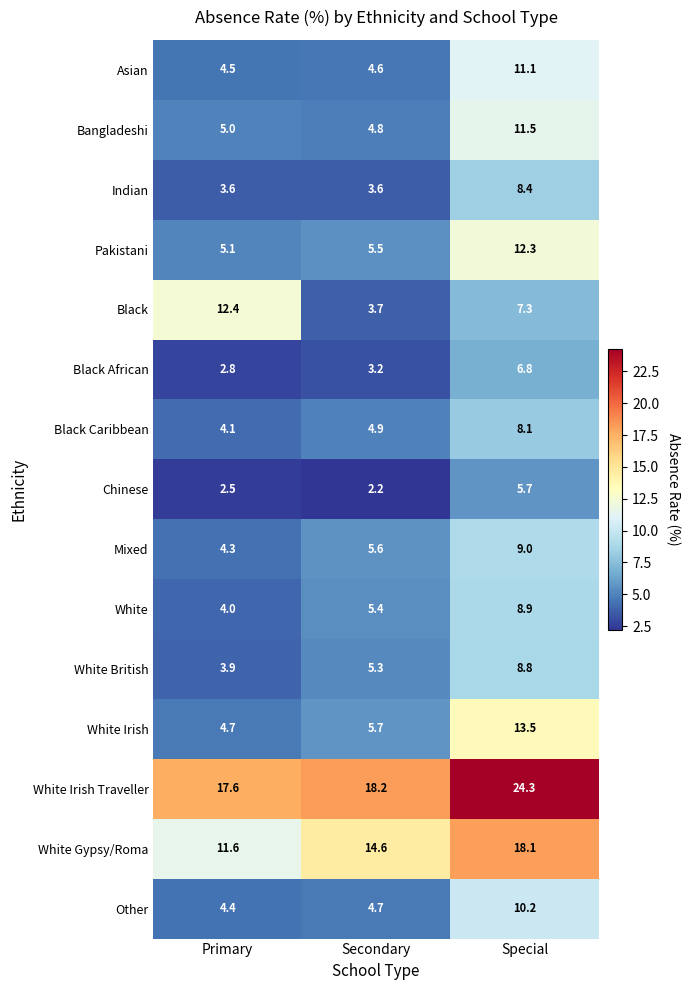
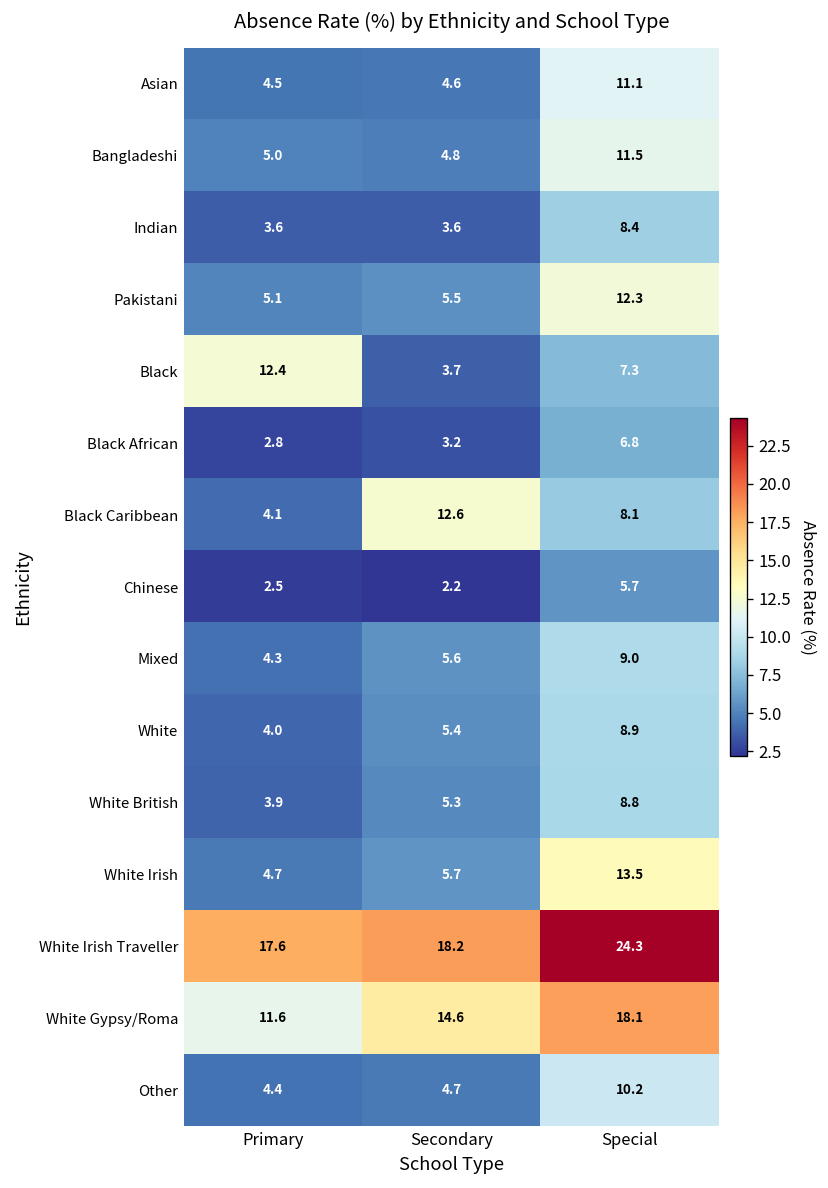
  {
    "Asian": {
      "Primary": 4.5,
      "Secondary": 4.6,
      "Special": 11.1
    },
    "Bangladeshi": {
      "Primary": 5.0,
      "Secondary": 4.8,
      "Special": 11.5
    },
    "Indian": {
      "Primary": 3.6,
      "Secondary": 3.6,
      "Special": 8.4
    },
    "Pakistani": {
      "Primary": 5.1,
      "Secondary": 5.5,
      "Special": 12.3
    },
    "Black": {
      "Primary": 12.4,
      "Secondary": 3.7,
      "Special": 7.3
    },
    "Black African": {
      "Primary": 2.8,
      "Secondary": 3.2,
      "Special": 6.8
    },
    "Black Caribbean": {
      "Primary": 4.1,
-     "Secondary": 4.9,
+     "Secondary": 12.6,
      "Special": 8.1
    },
    "Chinese": {
      "Primary": 2.5,
      "Secondary": 2.2,
      "Special": 5.7
    },
    "Mixed": {
      "Primary": 4.3,
      "Secondary": 5.6,
      "Special": 9.0
    },
    "White": {
      "Primary": 4.0,
      "Secondary": 5.4,
      "Special": 8.9
    },
    "White British": {
      "Primary": 3.9,
      "Secondary": 5.3,
      "Special": 8.8
    },
    "White Irish": {
      "Primary": 4.7,
      "Secondary": 5.7,
      "Special": 13.5
    },
    "White Irish Traveller": {
      "Primary": 17.6,
      "Secondary": 18.2,
      "Special": 24.3
    },
    "White Gypsy/Roma": {
      "Primary": 11.6,
      "Secondary": 14.6,
      "Special": 18.1
    },
    "Other": {
      "Primary": 4.4,
      "Secondary": 4.7,
      "Special": 10.2
    }
  }
